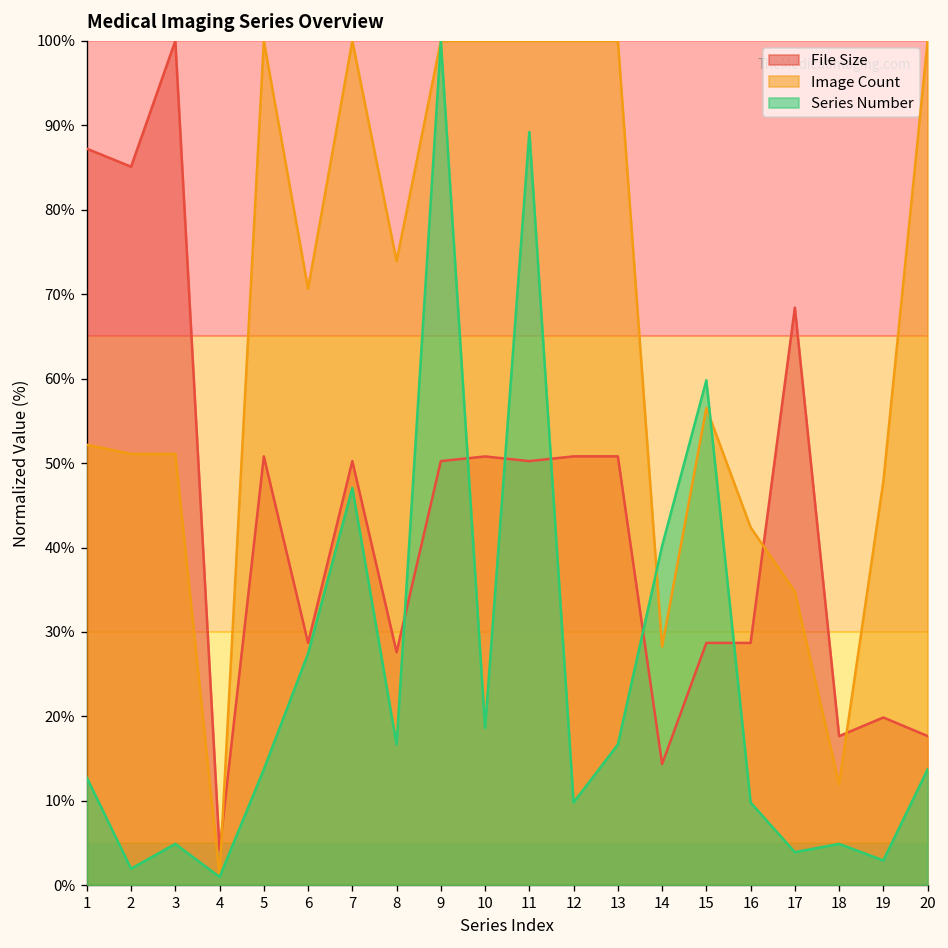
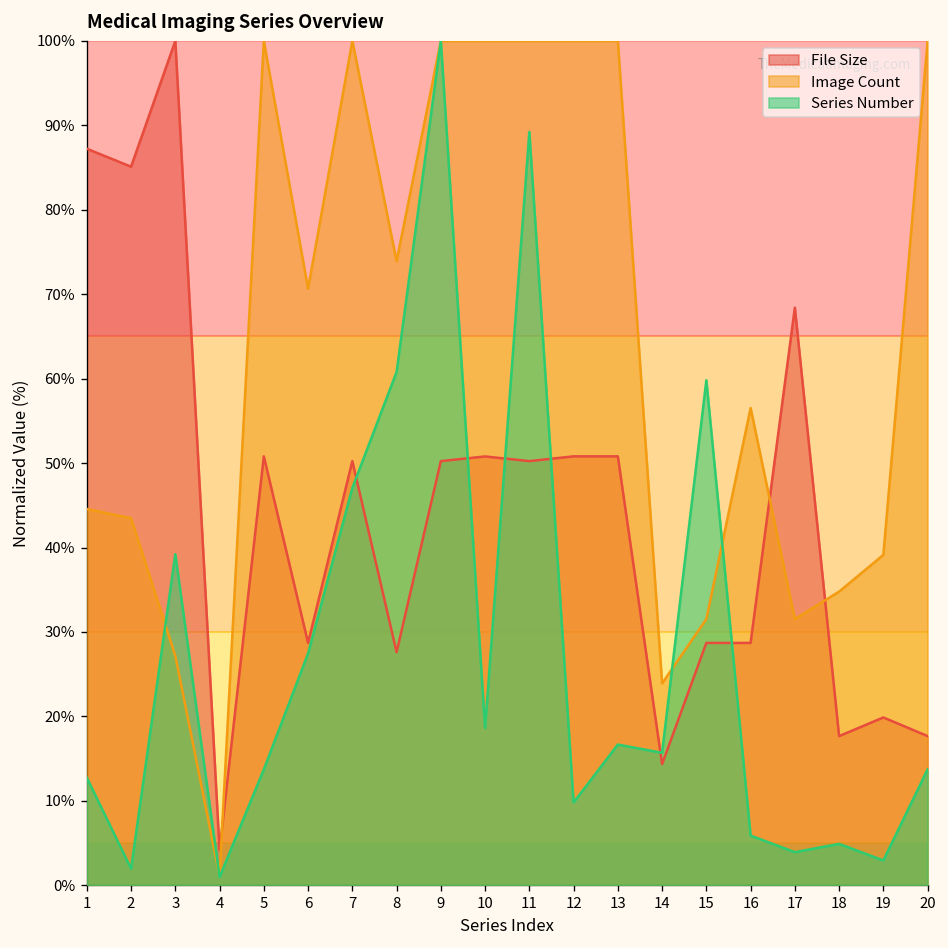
  {
    "File Size": {
      "1": "87%",
      "2": "85%",
      "3": "100%",
      "4": "4%",
      "5": "51%",
      "6": "29%",
      "7": "50%",
      "8": "28%",
      "9": "50%",
      "10": "51%",
      "11": "50%",
      "12": "51%",
      "13": "51%",
      "14": "14%",
      "15": "29%",
      "16": "29%",
      "17": "68%",
      "18": "18%",
      "19": "20%",
      "20": "18%"
    },
    "Image Count": {
-     "1": "52%",
-     "2": "51%",
-     "3": "51%",
+     "1": "45%",
+     "2": "43%",
+     "3": "27%",
      "5": "100%",
      "6": "71%",
      "7": "100%",
      "8": "74%",
      "10": "100%",
      "11": "100%",
      "12": "100%",
      "13": "100%",
-     "14": "28%",
-     "15": "57%",
-     "16": "42%",
-     "17": "35%",
-     "18": "12%",
-     "19": "48%",
+     "14": "24%",
+     "15": "32%",
+     "16": "57%",
+     "17": "32%",
+     "18": "35%",
+     "19": "39%",
      "20": "100%"
    },
    "Series Number": {
      "1": "13%",
      "2": "2%",
-     "3": "5%",
+     "3": "39%",
      "5": "14%",
      "6": "27%",
      "7": "47%",
-     "8": "17%",
+     "8": "61%",
      "10": "19%",
      "11": "89%",
      "12": "10%",
      "13": "17%",
-     "14": "40%",
+     "14": "16%",
      "15": "60%",
-     "16": "10%",
+     "16": "6%",
      "17": "4%",
      "18": "5%",
      "19": "3%",
      "20": "14%"
    }
  }
